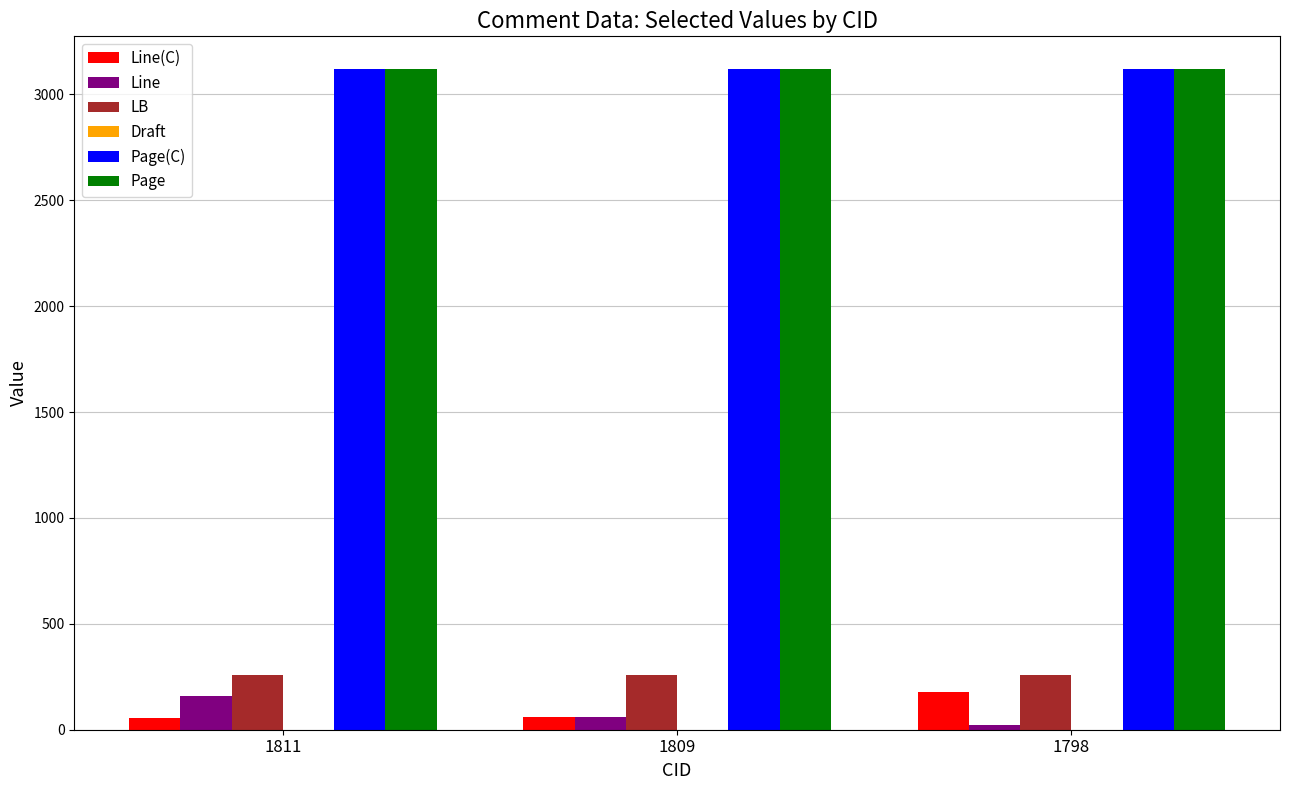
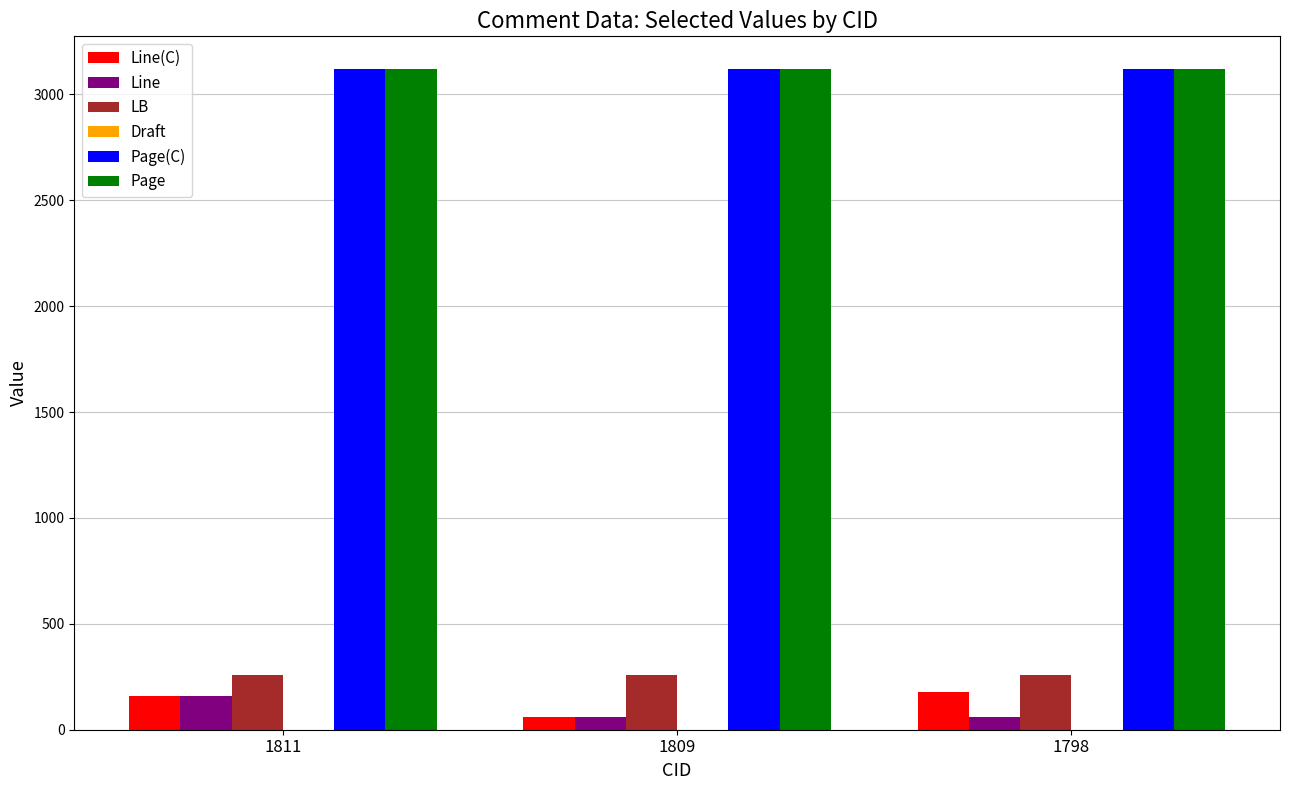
  {
    "Line(C)": {
-     "1811": 50,
+     "1811": 160,
      "1809": 60,
      "1798": 180
    },
    "Line": {
      "1811": 160,
      "1809": 60,
-     "1798": 20
+     "1798": 60
    },
    "LB": {
      "1811": 260,
      "1809": 260,
      "1798": 260
    },
    "Page(C)": {
      "1811": 3120,
      "1809": 3120,
      "1798": 3120
    },
    "Page": {
      "1811": 3120,
      "1809": 3120,
      "1798": 3120
    }
  }
